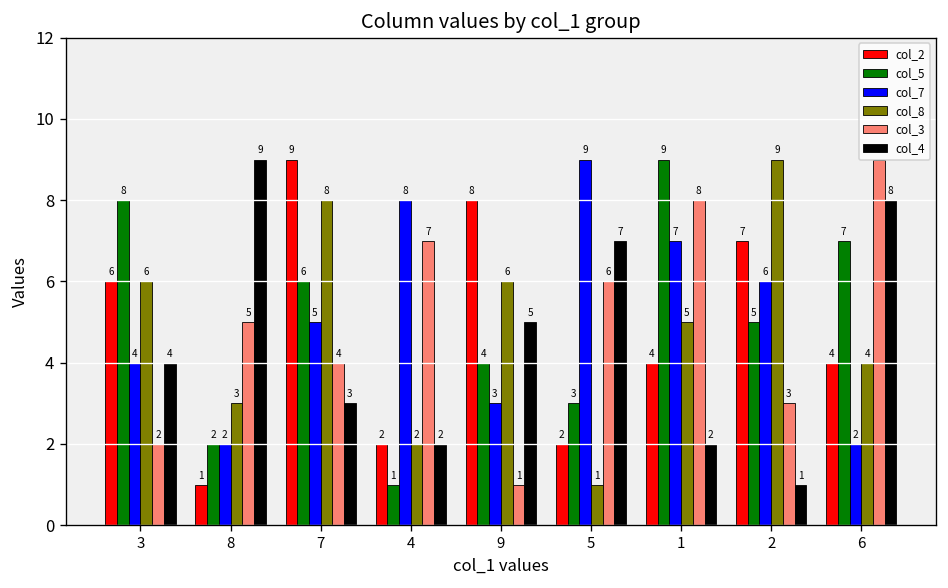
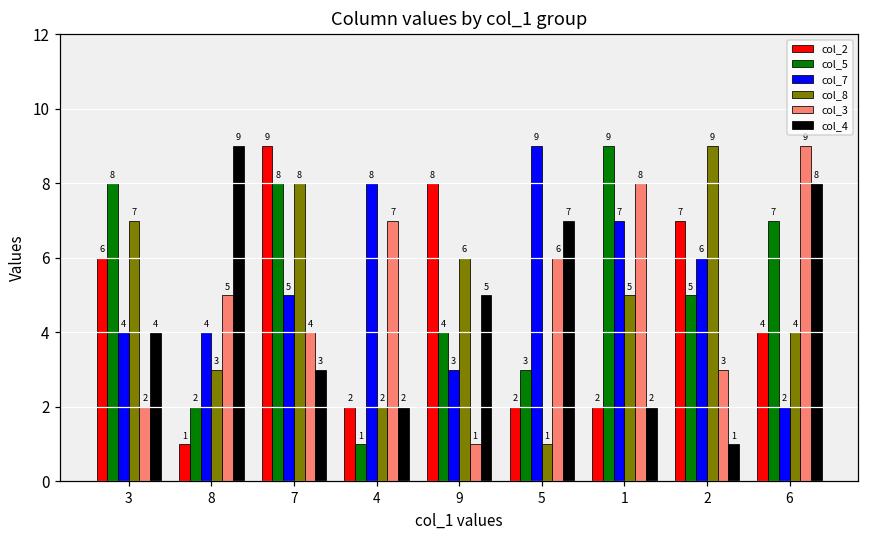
  {
    "col_2": {
      "3": 6,
      "8": 1,
      "7": 9,
      "4": 2,
      "9": 8,
      "5": 2,
-     "1": 4,
+     "1": 2,
      "2": 7,
      "6": 4
    },
    "col_5": {
      "3": 8,
      "8": 2,
-     "7": 6,
+     "7": 8,
      "4": 1,
      "9": 4,
      "5": 3,
      "1": 9,
      "2": 5,
      "6": 7
    },
    "col_7": {
      "3": 4,
-     "8": 2,
+     "8": 4,
      "7": 5,
      "4": 8,
      "9": 3,
      "5": 9,
      "1": 7,
      "2": 6,
      "6": 2
    },
    "col_8": {
-     "3": 6,
+     "3": 7,
      "8": 3,
      "7": 8,
      "4": 2,
      "9": 6,
      "5": 1,
      "1": 5,
      "2": 9,
      "6": 4
    },
    "col_3": {
      "3": 2,
      "8": 5,
      "7": 4,
      "4": 7,
      "9": 1,
      "5": 6,
      "1": 8,
      "2": 3
    },
    "col_4": {
      "3": 4,
      "8": 9,
      "7": 3,
      "4": 2,
      "9": 5,
      "5": 7,
      "1": 2,
      "2": 1,
      "6": 8
    }
  }
